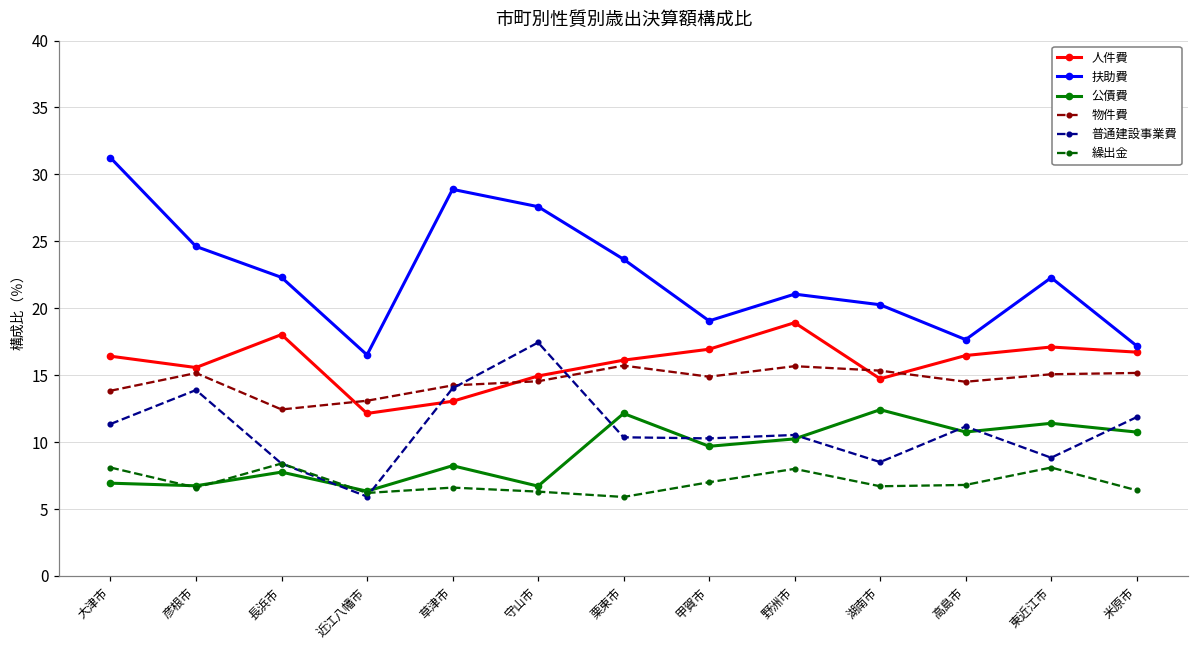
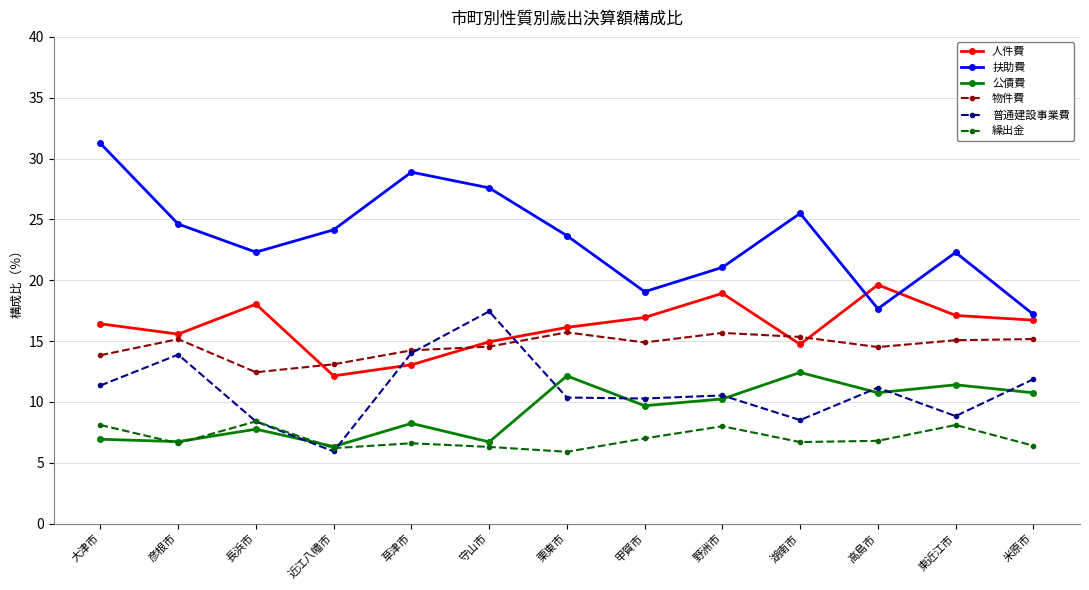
  {
    "人件費": {
      "大津市": 16.4,
      "彦根市": 15.6,
      "長浜市": 18.0,
      "近江八幡市": 12.1,
      "草津市": 13.0,
      "守山市": 14.9,
      "栗東市": 16.1,
      "甲賀市": 16.9,
      "野洲市": 18.9,
      "湖南市": 14.7,
-     "高島市": 16.5,
+     "高島市": 19.6,
      "東近江市": 17.1,
      "米原市": 16.7
    },
    "扶助費": {
      "大津市": 31.2,
      "彦根市": 24.6,
      "長浜市": 22.3,
-     "近江八幡市": 16.5,
+     "近江八幡市": 24.1,
      "草津市": 28.9,
      "守山市": 27.6,
      "栗東市": 23.7,
      "甲賀市": 19.1,
      "野洲市": 21.1,
-     "湖南市": 20.3,
+     "湖南市": 25.5,
      "高島市": 17.7,
      "東近江市": 22.3,
      "米原市": 17.2
    },
    "物件費": {
      "大津市": 13.8,
      "彦根市": 15.2,
      "長浜市": 12.4,
      "近江八幡市": 13.1,
      "草津市": 14.2,
      "守山市": 14.5,
      "栗東市": 15.7,
      "甲賀市": 14.9,
      "野洲市": 15.7,
      "湖南市": 15.3,
      "高島市": 14.5,
      "東近江市": 15.1,
      "米原市": 15.2
    },
    "普通建設事業費": {
      "大津市": 11.3,
      "彦根市": 13.9,
      "近江八幡市": 5.9,
      "草津市": 14.0,
      "守山市": 17.4,
      "栗東市": 10.4,
      "甲賀市": 10.3,
      "野洲市": 10.5,
      "湖南市": 8.5,
      "高島市": 11.2,
      "東近江市": 8.8,
      "米原市": 11.9
    }
  }
